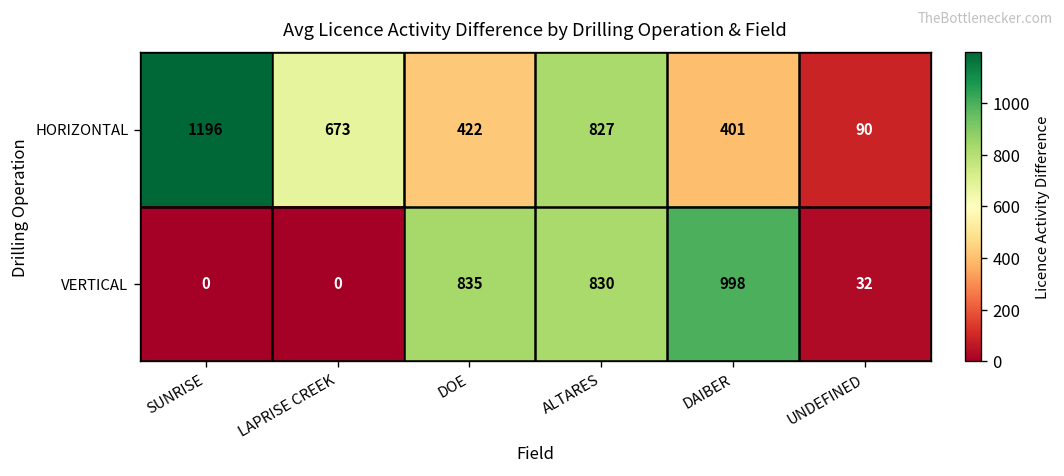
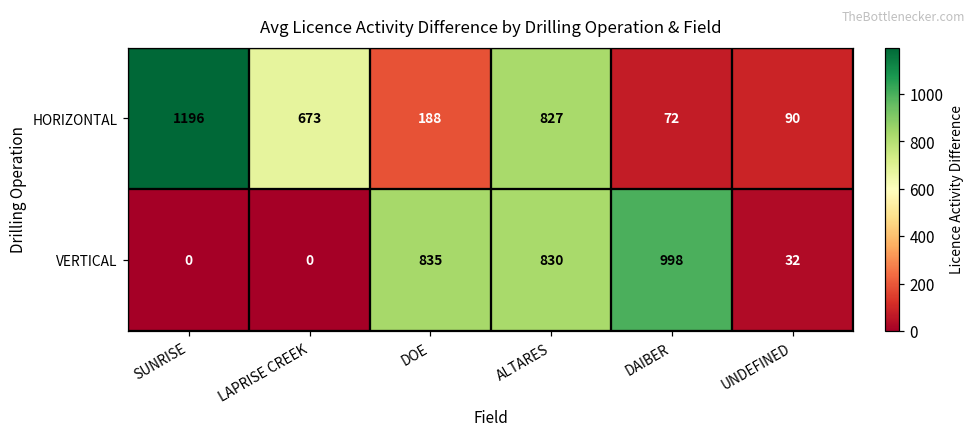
  {
    "HORIZONTAL": {
      "SUNRISE": 1196,
      "LAPRISE CREEK": 673,
-     "DOE": 422,
+     "DOE": 188,
      "ALTARES": 827,
-     "DAIBER": 401,
+     "DAIBER": 72,
      "UNDEFINED": 90
    },
    "VERTICAL": {
      "SUNRISE": 0,
      "LAPRISE CREEK": 0,
      "DOE": 835,
      "ALTARES": 830,
      "DAIBER": 998,
      "UNDEFINED": 32
    }
  }
